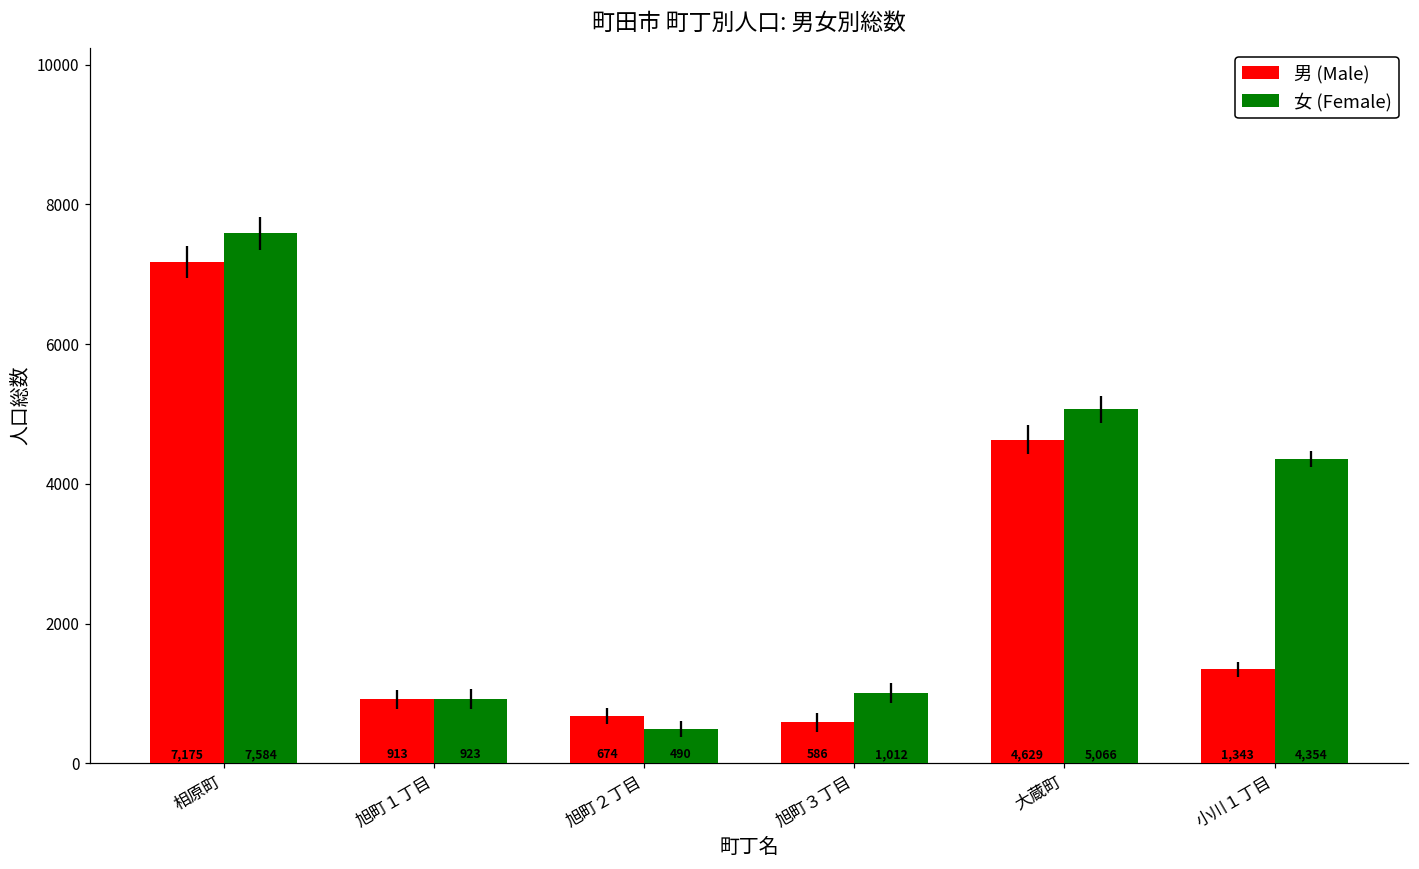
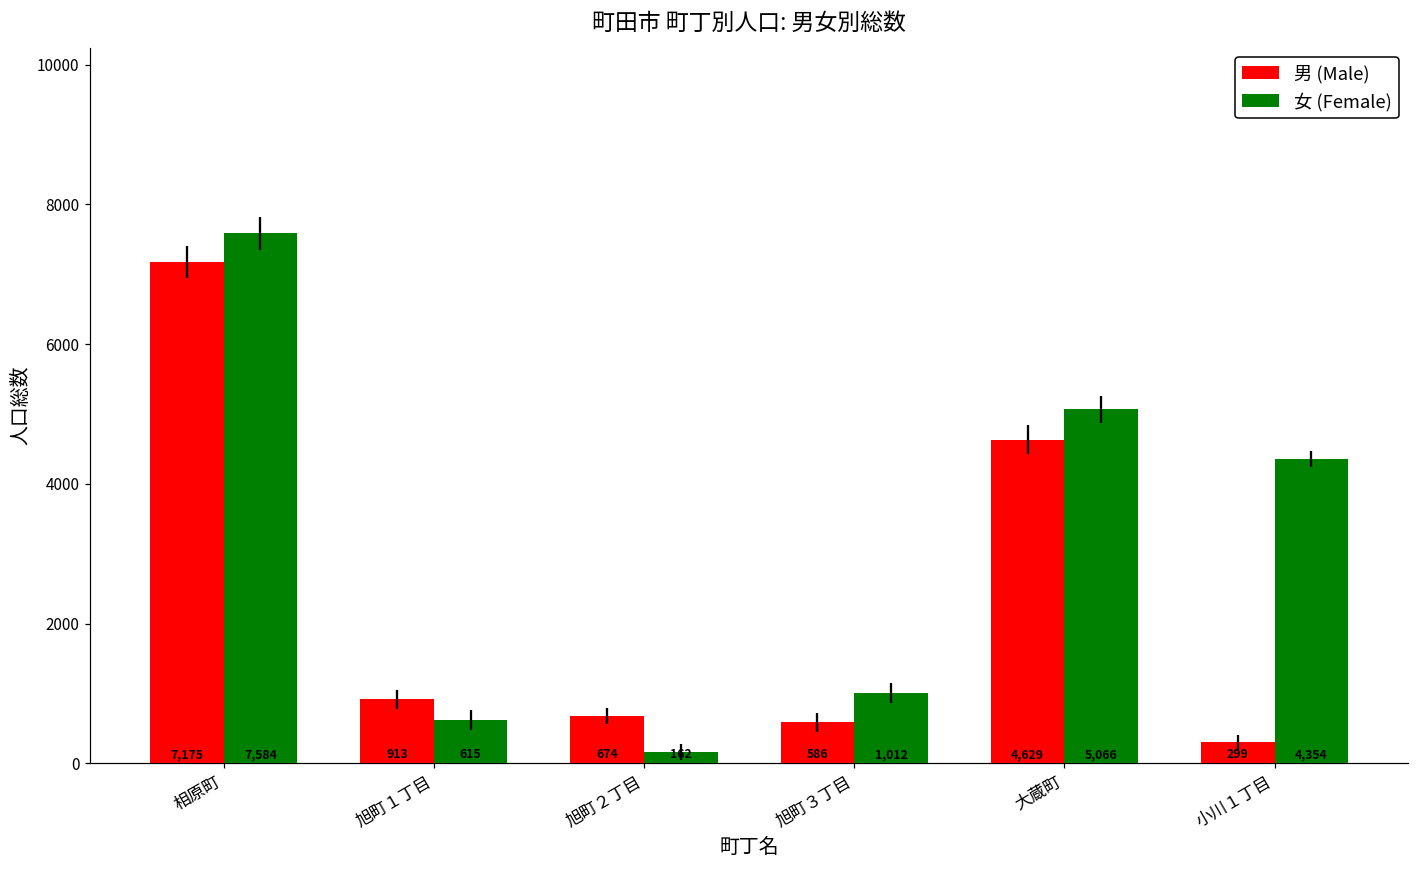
  {
    "男 (Male)": {
      "相原町": "7,175",
      "旭町１丁目": "913",
      "旭町２丁目": "674",
      "旭町３丁目": "586",
      "大蔵町": "4,629",
-     "小川１丁目": "1,343"
+     "小川１丁目": "299"
    },
    "女 (Female)": {
      "相原町": "7,584",
-     "旭町１丁目": "923",
-     "旭町２丁目": "490",
+     "旭町１丁目": "615",
+     "旭町２丁目": "162",
      "旭町３丁目": "1,012",
      "大蔵町": "5,066",
      "小川１丁目": "4,354"
    }
  }
